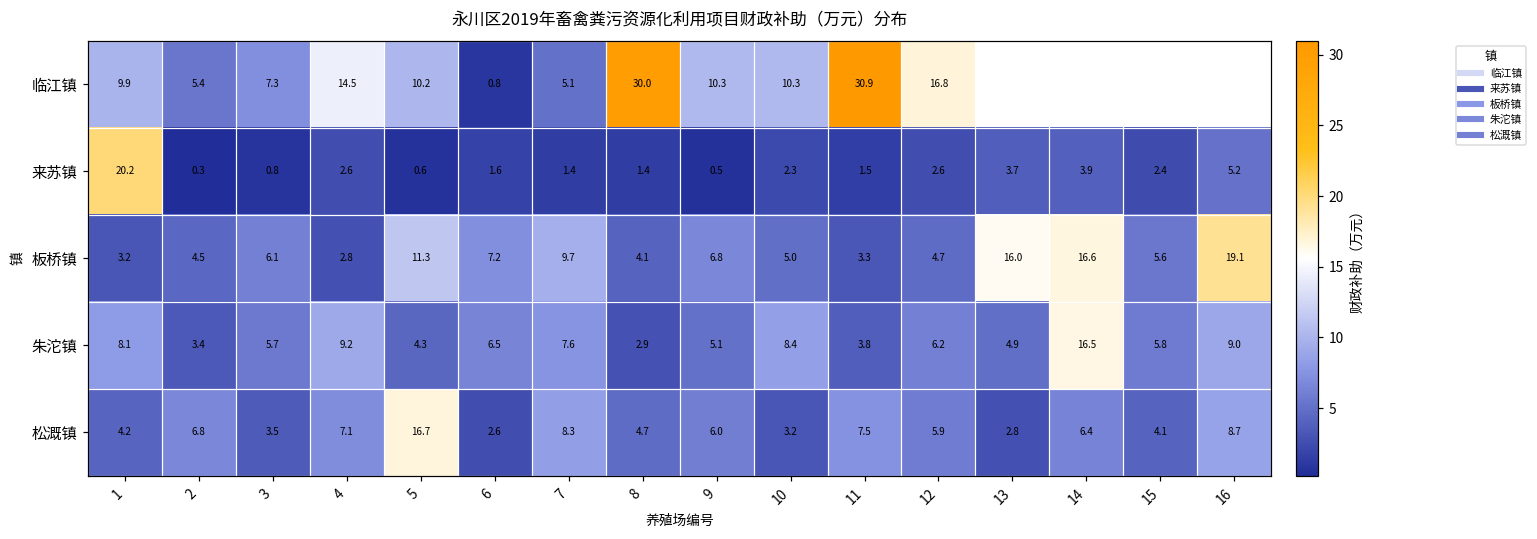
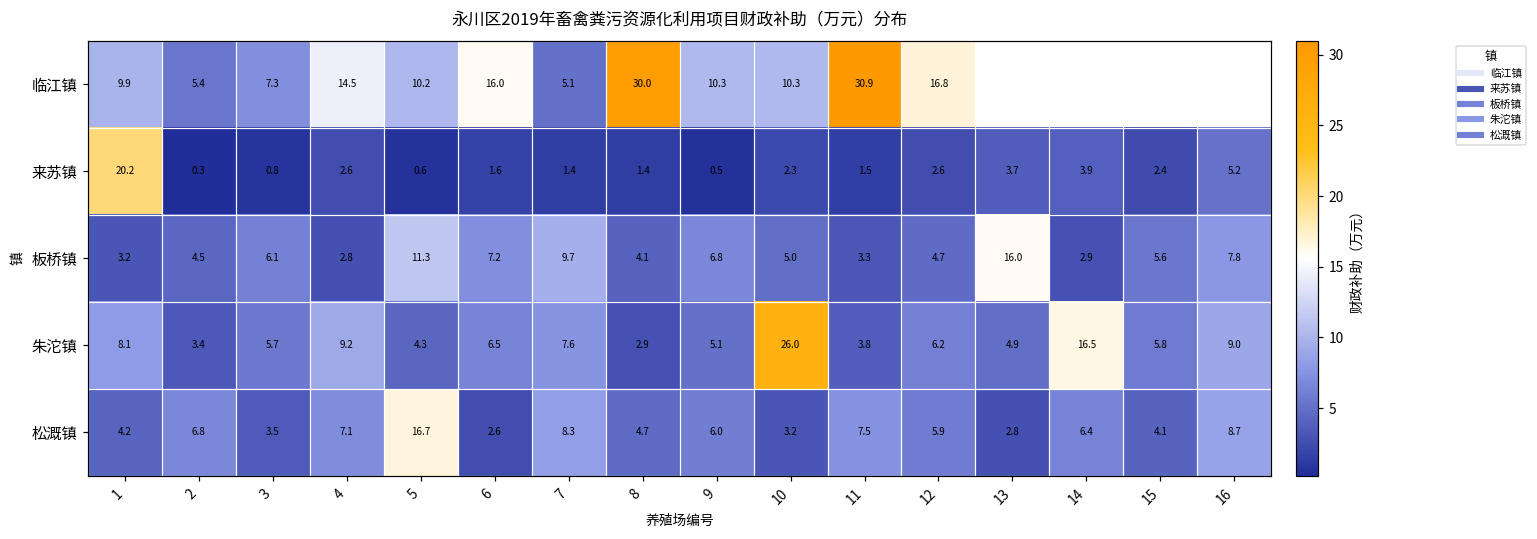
  {
    "临江镇": {
      "1": 9.9,
      "2": 5.4,
      "3": 7.3,
      "4": 14.5,
      "5": 10.2,
-     "6": 0.8,
+     "6": 16.0,
      "7": 5.1,
      "8": 30.0,
      "9": 10.3,
      "10": 10.3,
      "11": 30.9,
      "12": 16.8
    },
    "来苏镇": {
      "1": 20.2,
      "2": 0.3,
      "3": 0.8,
      "4": 2.6,
      "5": 0.6,
      "6": 1.6,
      "7": 1.4,
      "8": 1.4,
      "9": 0.5,
      "10": 2.3,
      "11": 1.5,
      "12": 2.6,
      "13": 3.7,
      "14": 3.9,
      "15": 2.4,
      "16": 5.2
    },
    "板桥镇": {
      "1": 3.2,
      "2": 4.5,
      "3": 6.1,
      "4": 2.8,
      "5": 11.3,
      "6": 7.2,
      "7": 9.7,
      "8": 4.1,
      "9": 6.8,
      "10": 5.0,
      "11": 3.3,
      "12": 4.7,
      "13": 16.0,
-     "14": 16.6,
+     "14": 2.9,
      "15": 5.6,
-     "16": 19.1
+     "16": 7.8
    },
    "朱沱镇": {
      "1": 8.1,
      "2": 3.4,
      "3": 5.7,
      "4": 9.2,
      "5": 4.3,
      "6": 6.5,
      "7": 7.6,
      "8": 2.9,
      "9": 5.1,
-     "10": 8.4,
+     "10": 26.0,
      "11": 3.8,
      "12": 6.2,
      "13": 4.9,
      "14": 16.5,
      "15": 5.8,
      "16": 9.0
    },
    "松溉镇": {
      "1": 4.2,
      "2": 6.8,
      "3": 3.5,
      "4": 7.1,
      "5": 16.7,
      "6": 2.6,
      "7": 8.3,
      "8": 4.7,
      "9": 6.0,
      "10": 3.2,
      "11": 7.5,
      "12": 5.9,
      "13": 2.8,
      "14": 6.4,
      "15": 4.1,
      "16": 8.7
    }
  }
